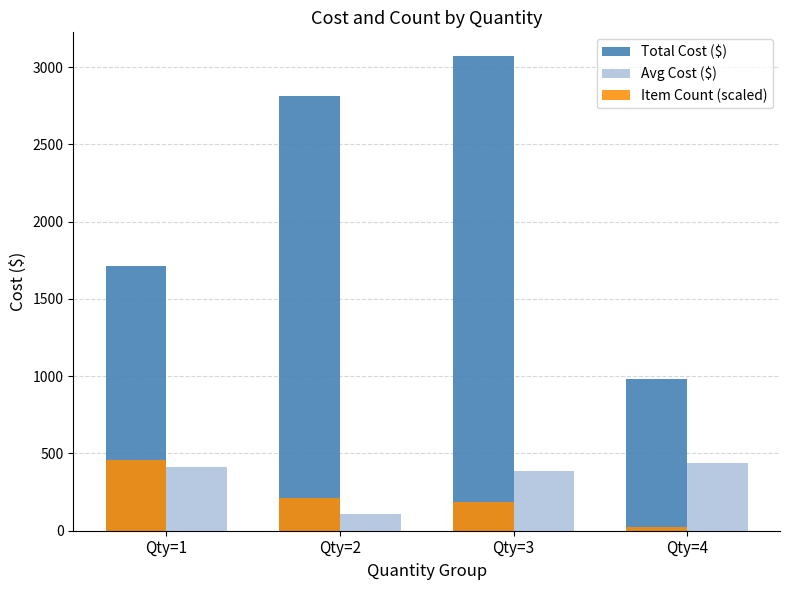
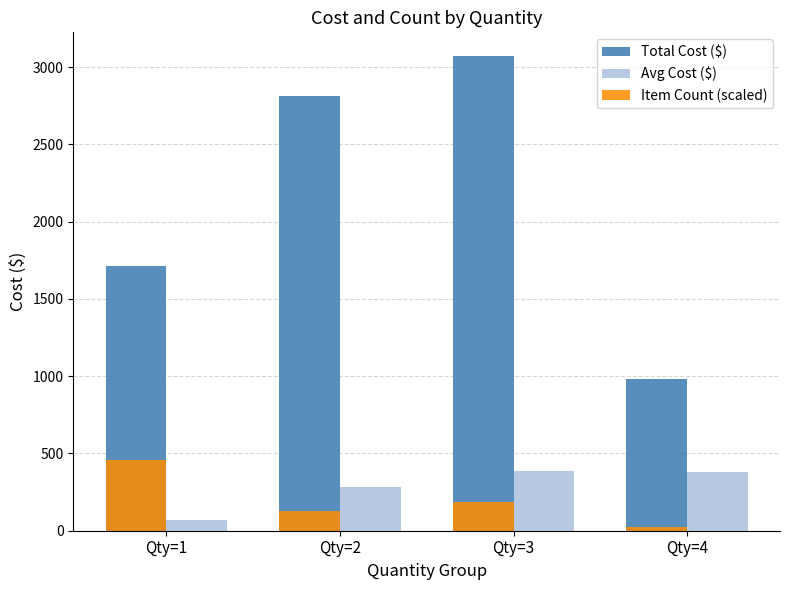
  {
    "Total Cost ($)": {
      "Qty=1": 1710,
      "Qty=2": 2810,
      "Qty=3": 3070,
      "Qty=4": 990
    },
    "Avg Cost ($)": {
-     "Qty=1": 410,
-     "Qty=2": 110,
+     "Qty=1": 70,
+     "Qty=2": 280,
      "Qty=3": 390,
-     "Qty=4": 440
+     "Qty=4": 380
    },
    "Item Count (scaled)": {
-     "Qty=2": 210
+     "Qty=2": 130
    }
  }
